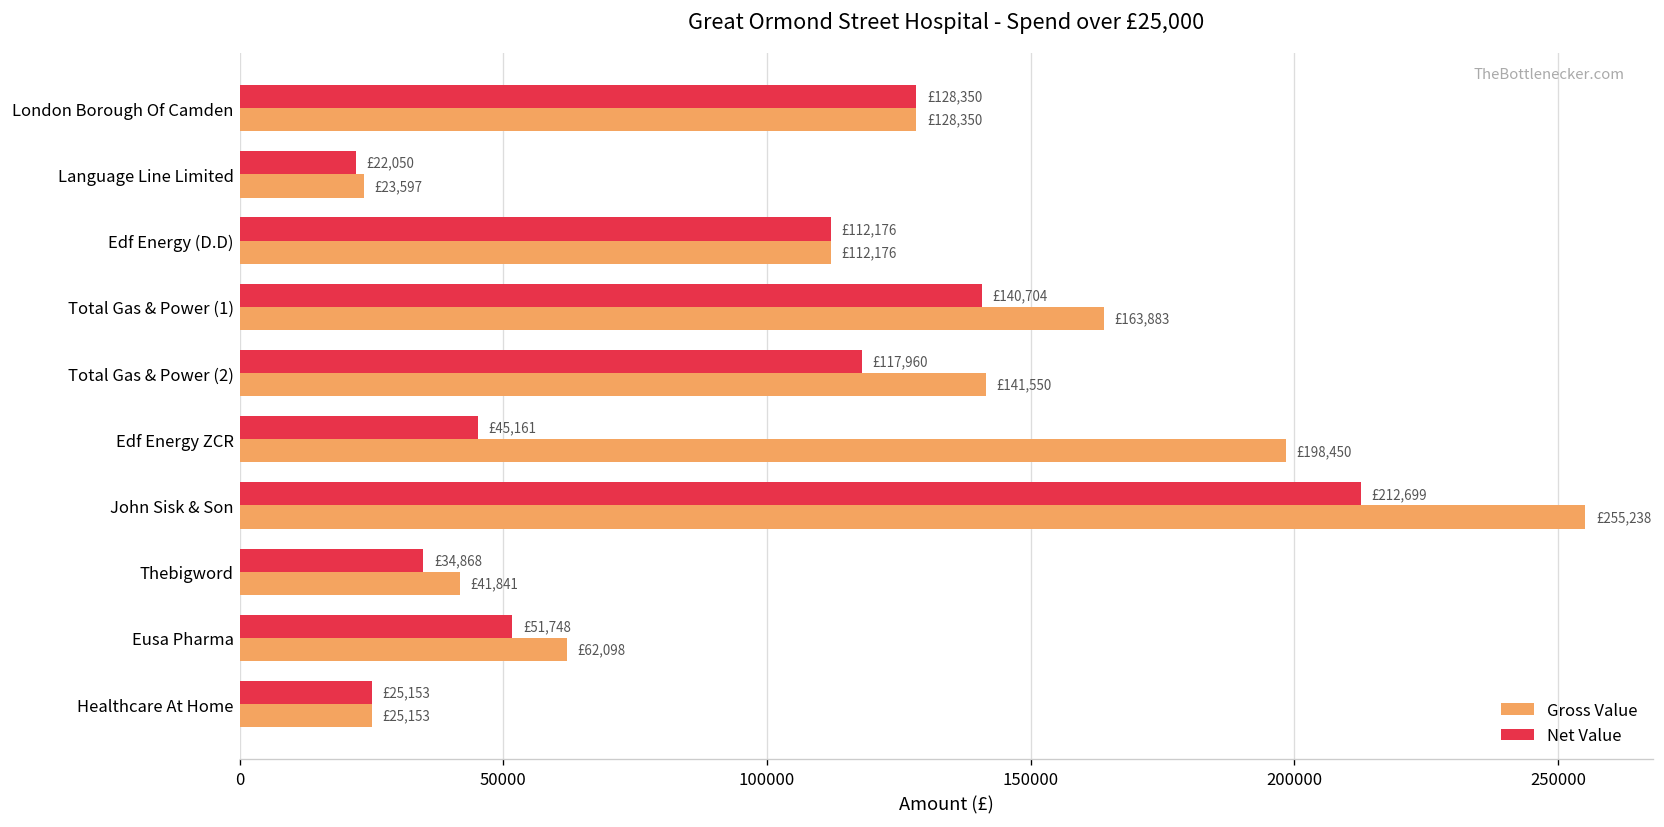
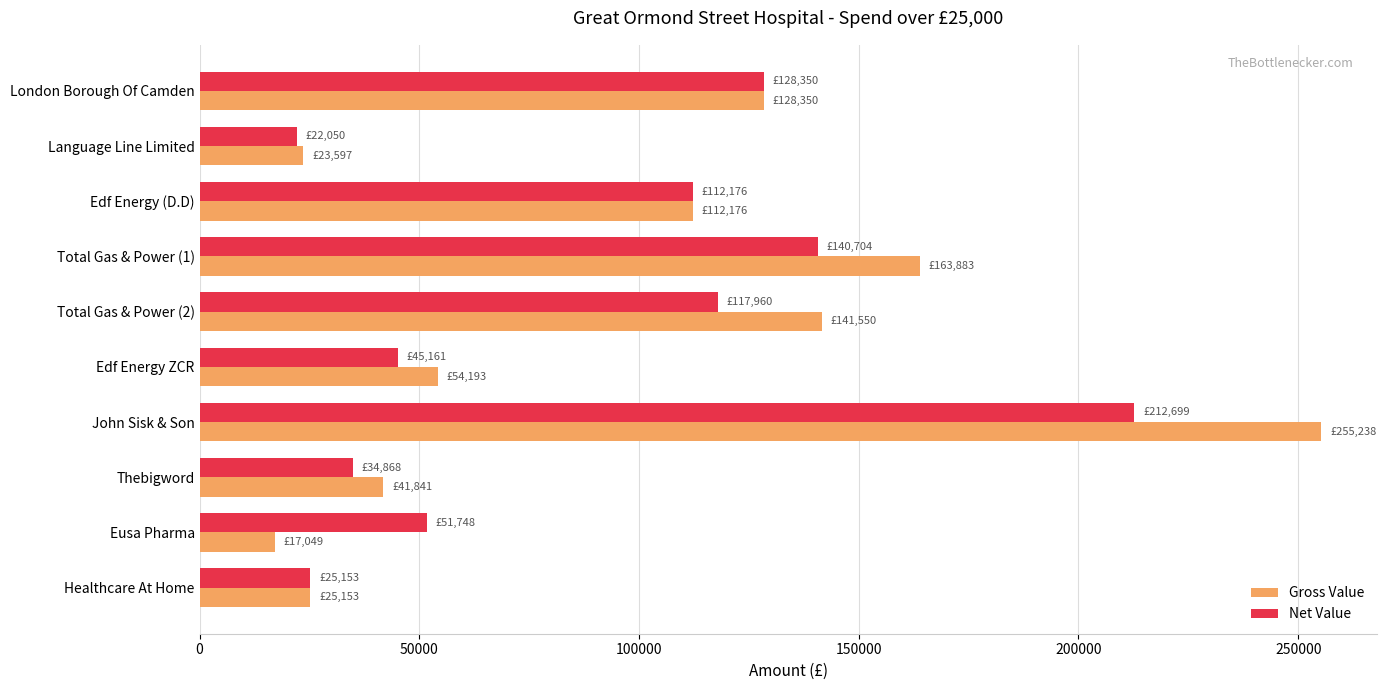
  {
    "Gross Value": {
      "London Borough Of Camden": "£128,350",
      "Language Line Limited": "£23,597",
      "Edf Energy (D.D)": "£112,176",
      "Total Gas & Power (1)": "£163,883",
      "Total Gas & Power (2)": "£141,550",
-     "Edf Energy ZCR": "£198,450",
+     "Edf Energy ZCR": "£54,193",
      "John Sisk & Son": "£255,238",
      "Thebigword": "£41,841",
-     "Eusa Pharma": "£62,098",
+     "Eusa Pharma": "£17,049",
      "Healthcare At Home": "£25,153"
    },
    "Net Value": {
      "London Borough Of Camden": "£128,350",
      "Language Line Limited": "£22,050",
      "Edf Energy (D.D)": "£112,176",
      "Total Gas & Power (1)": "£140,704",
      "Total Gas & Power (2)": "£117,960",
      "Edf Energy ZCR": "£45,161",
      "John Sisk & Son": "£212,699",
      "Thebigword": "£34,868",
      "Eusa Pharma": "£51,748",
      "Healthcare At Home": "£25,153"
    }
  }
